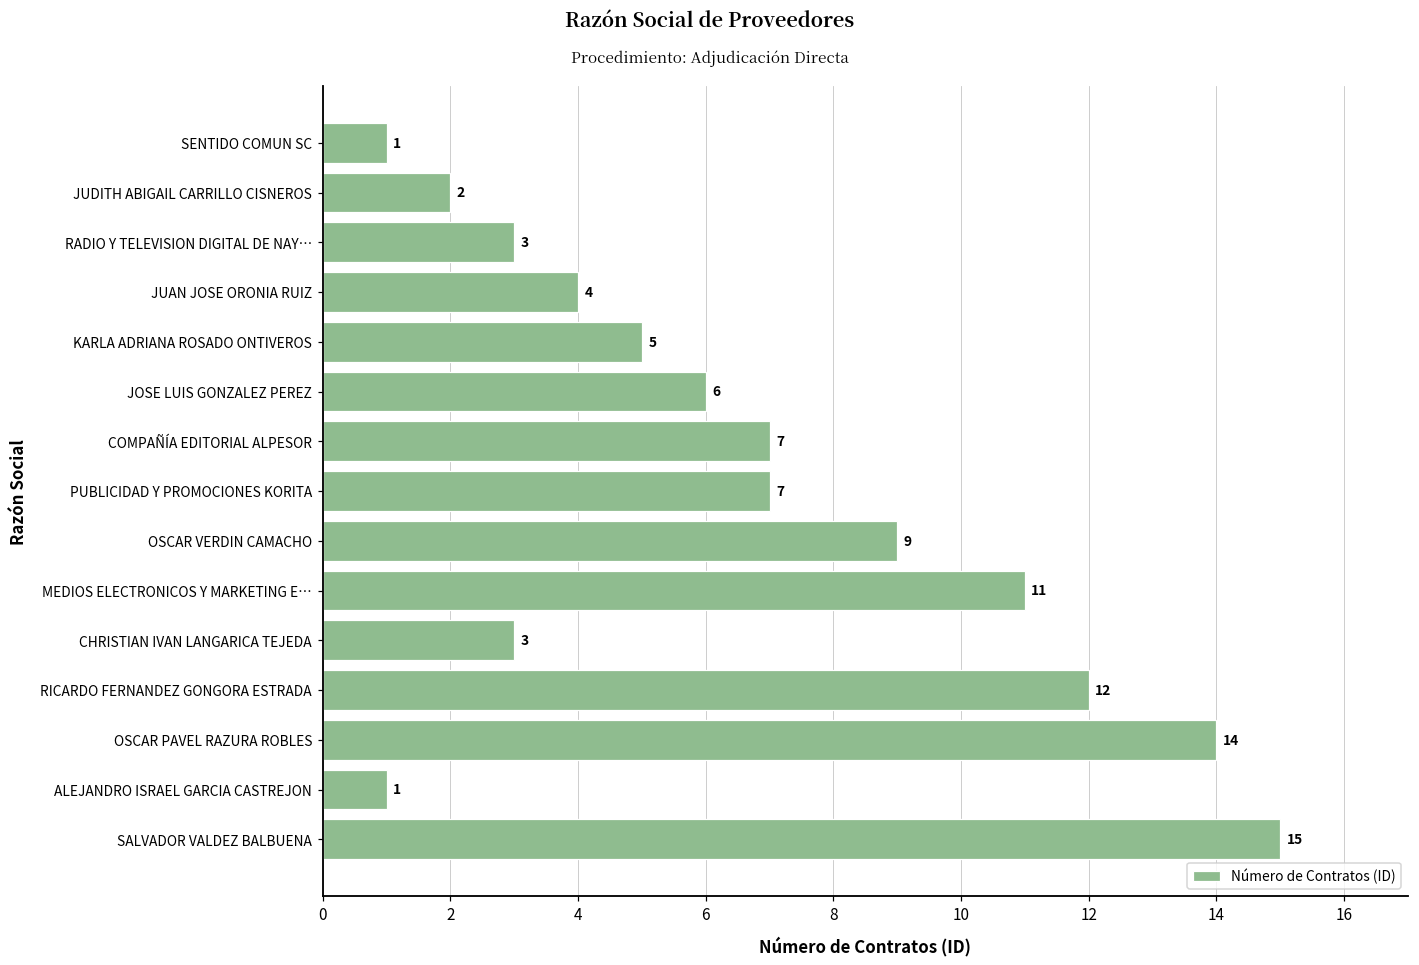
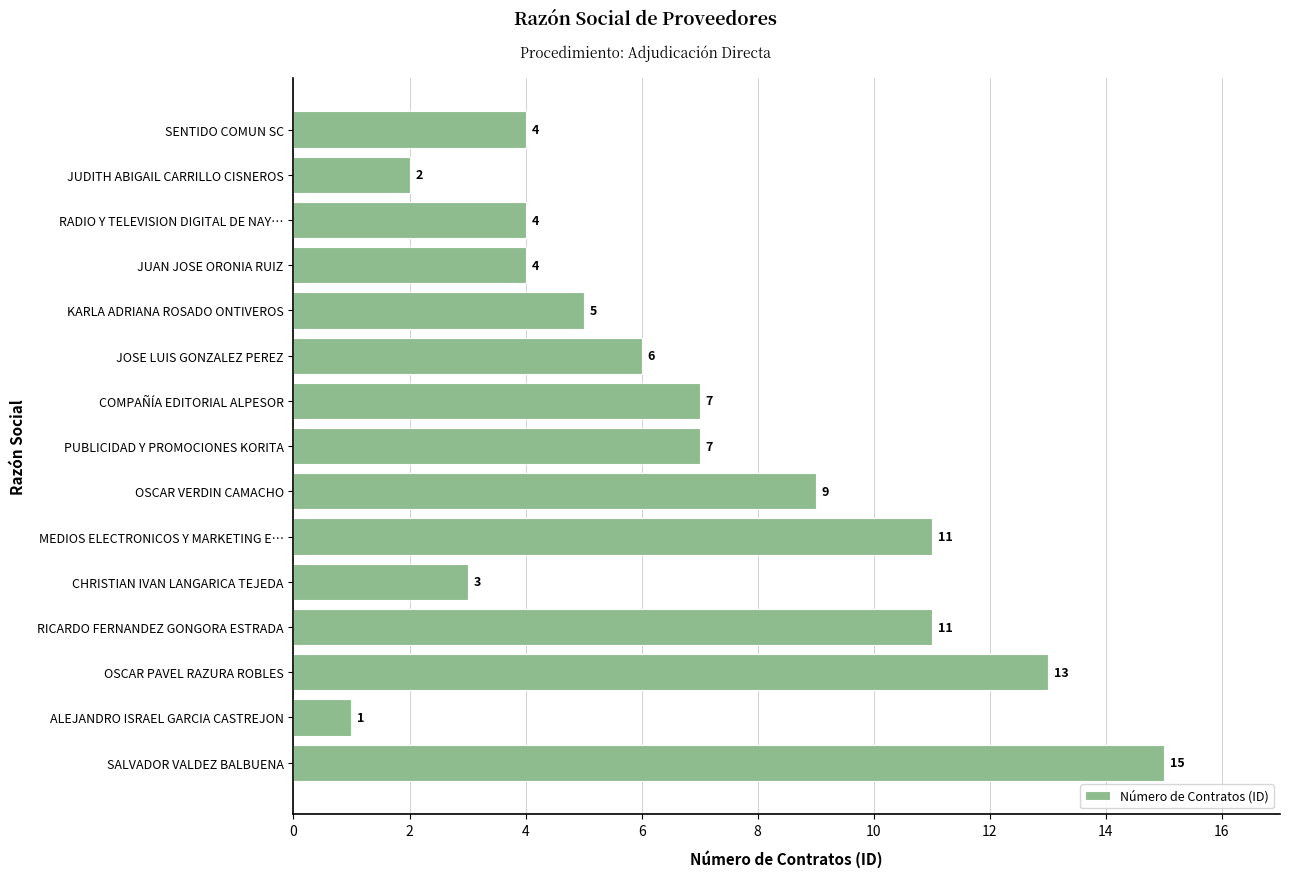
  {
-   "SENTIDO COMUN SC": 1,
+   "SENTIDO COMUN SC": 4,
    "JUDITH ABIGAIL CARRILLO CISNEROS": 2,
-   "RADIO Y TELEVISION DIGITAL DE NAY…": 3,
+   "RADIO Y TELEVISION DIGITAL DE NAY…": 4,
    "JUAN JOSE ORONIA RUIZ": 4,
    "KARLA ADRIANA ROSADO ONTIVEROS": 5,
    "JOSE LUIS GONZALEZ PEREZ": 6,
    "COMPAÑÍA EDITORIAL ALPESOR": 7,
    "PUBLICIDAD Y PROMOCIONES KORITA": 7,
    "OSCAR VERDIN CAMACHO": 9,
    "MEDIOS ELECTRONICOS Y MARKETING E…": 11,
    "CHRISTIAN IVAN LANGARICA TEJEDA": 3,
-   "RICARDO FERNANDEZ GONGORA ESTRADA": 12,
-   "OSCAR PAVEL RAZURA ROBLES": 14,
+   "RICARDO FERNANDEZ GONGORA ESTRADA": 11,
+   "OSCAR PAVEL RAZURA ROBLES": 13,
    "ALEJANDRO ISRAEL GARCIA CASTREJON": 1,
    "SALVADOR VALDEZ BALBUENA": 15
  }
